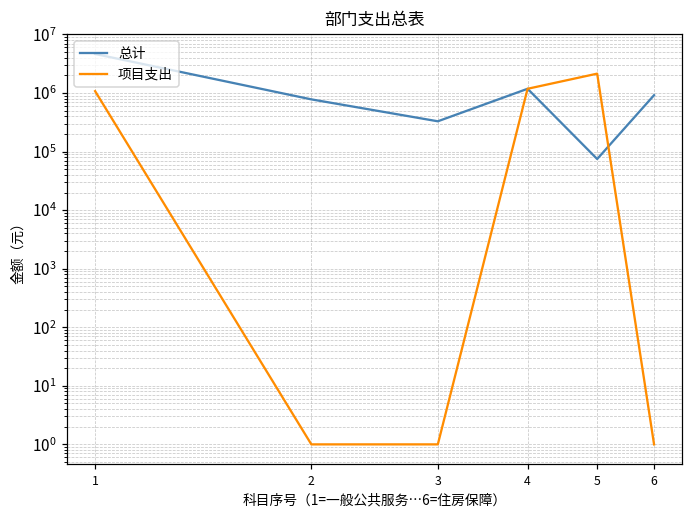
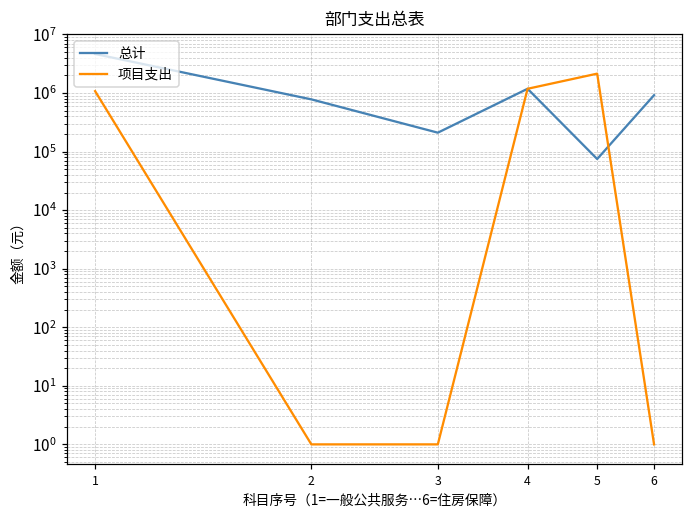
  {
    "总计": {
      "2": 800000,
-     "3": 300000,
+     "3": 210000,
      "5": 70000,
      "6": 900000
    },
    "项目支出": {
      "1": 1100000,
      "2": 1,
      "3": 1,
      "5": 2100000,
      "6": 1
    }
  }
